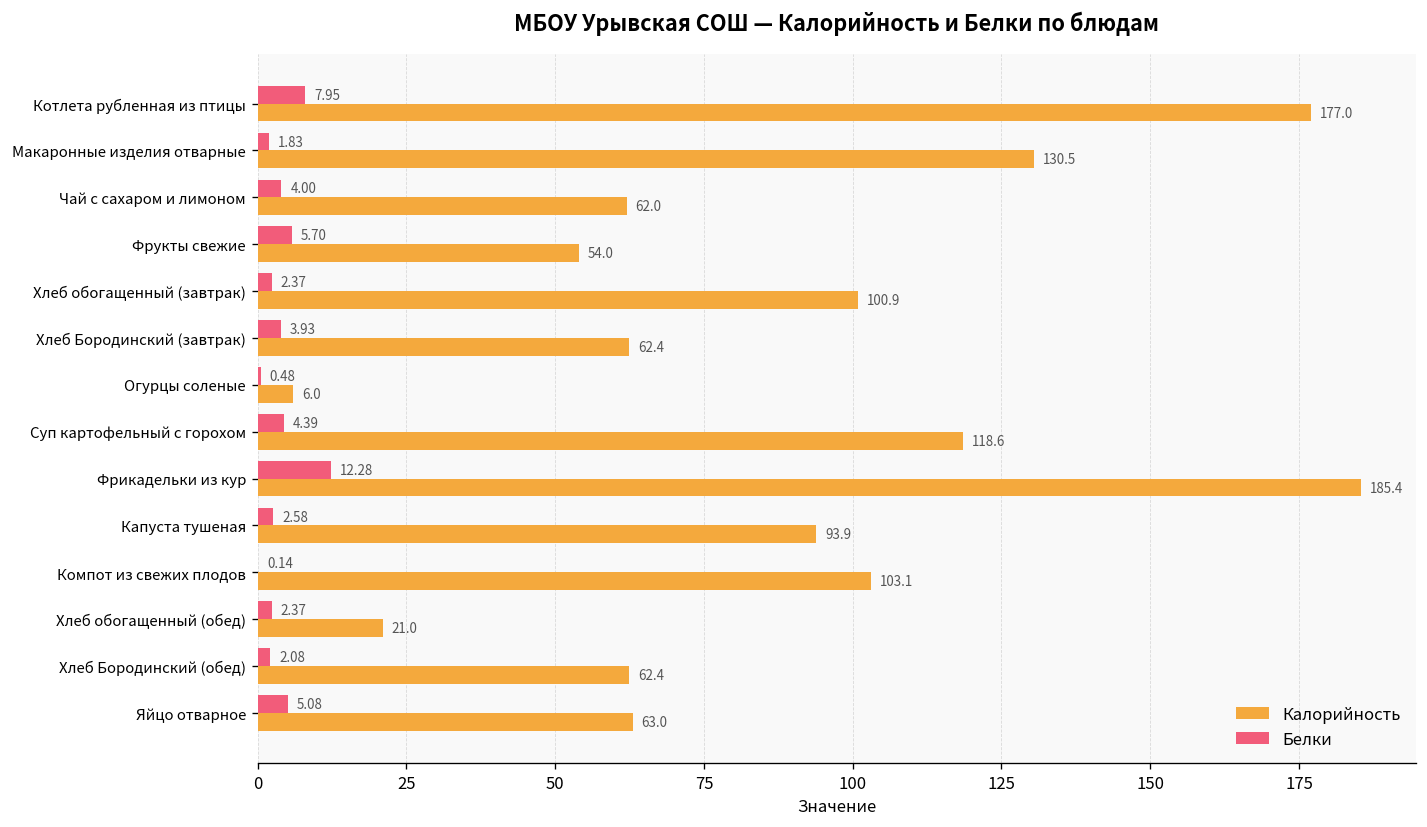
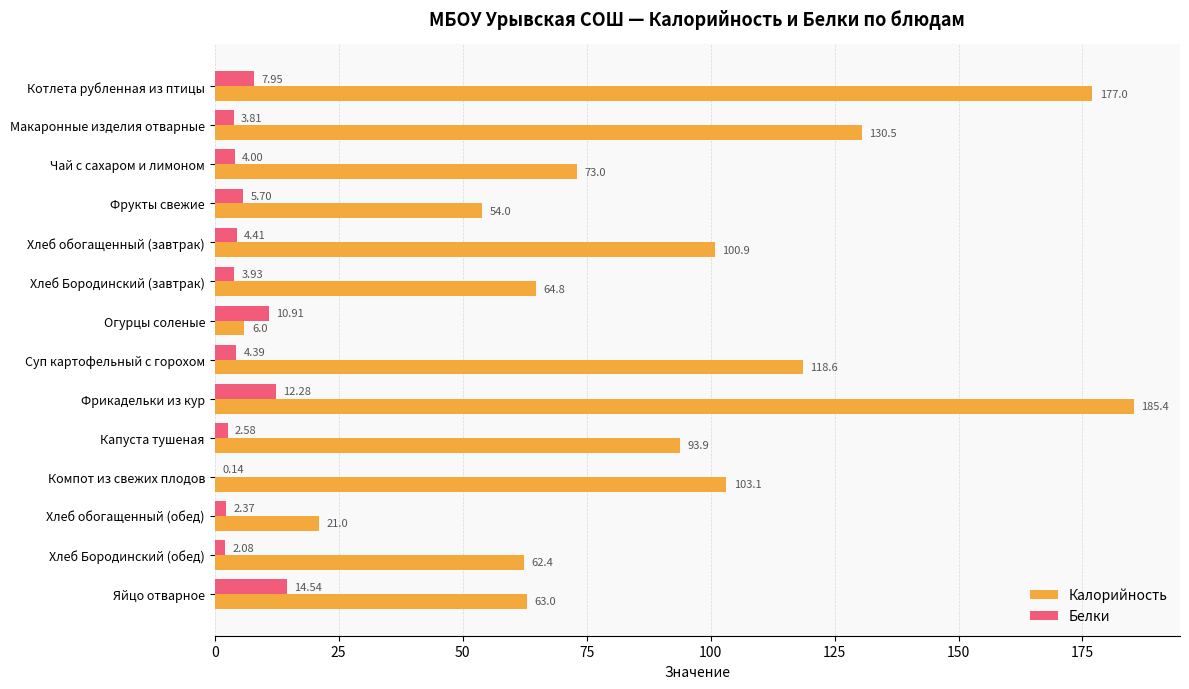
  {
    "Калорийность": {
      "Котлета рубленная из птицы": 177.0,
      "Макаронные изделия отварные": 130.5,
-     "Чай с сахаром и лимоном": 62.0,
+     "Чай с сахаром и лимоном": 73.0,
      "Фрукты свежие": 54.0,
      "Хлеб обогащенный (завтрак)": 100.9,
-     "Хлеб Бородинский (завтрак)": 62.4,
+     "Хлеб Бородинский (завтрак)": 64.8,
      "Огурцы соленые": 6.0,
      "Суп картофельный с горохом": 118.6,
      "Фрикадельки из кур": 185.4,
      "Капуста тушеная": 93.9,
      "Компот из свежих плодов": 103.1,
      "Хлеб обогащенный (обед)": 21.0,
      "Хлеб Бородинский (обед)": 62.4,
      "Яйцо отварное": 63.0
    },
    "Белки": {
      "Котлета рубленная из птицы": 7.95,
-     "Макаронные изделия отварные": 1.83,
+     "Макаронные изделия отварные": 3.81,
      "Чай с сахаром и лимоном": 4.00,
      "Фрукты свежие": 5.70,
-     "Хлеб обогащенный (завтрак)": 2.37,
+     "Хлеб обогащенный (завтрак)": 4.41,
      "Хлеб Бородинский (завтрак)": 3.93,
-     "Огурцы соленые": 0.48,
+     "Огурцы соленые": 10.91,
      "Суп картофельный с горохом": 4.39,
      "Фрикадельки из кур": 12.28,
      "Капуста тушеная": 2.58,
      "Компот из свежих плодов": 0.14,
      "Хлеб обогащенный (обед)": 2.37,
      "Хлеб Бородинский (обед)": 2.08,
-     "Яйцо отварное": 5.08
+     "Яйцо отварное": 14.54
    }
  }
